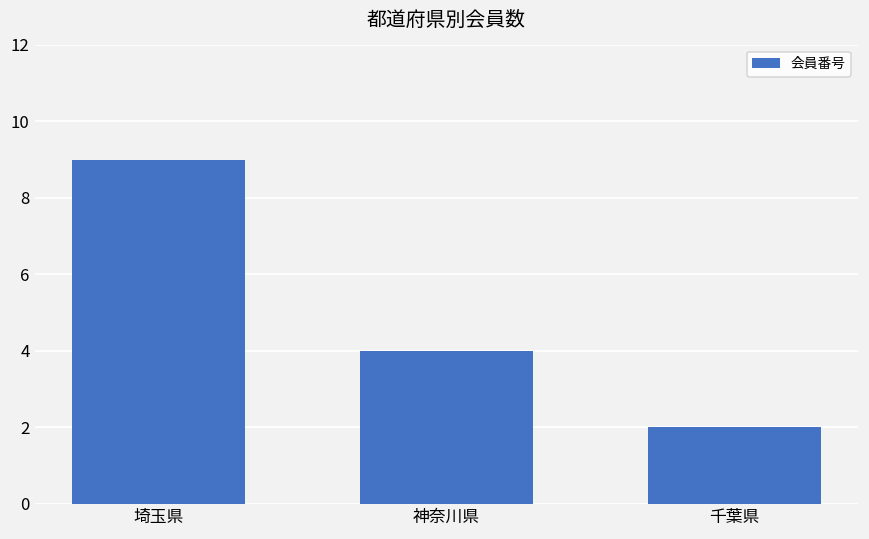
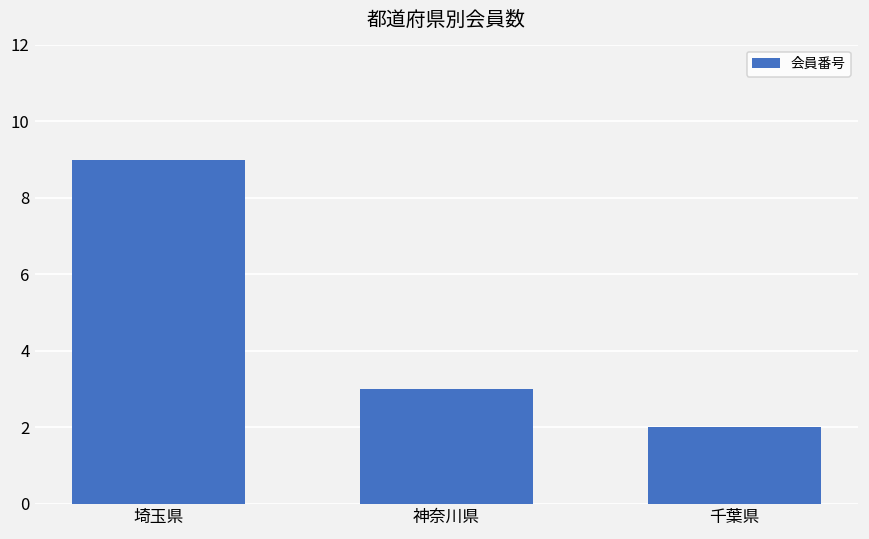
  {
    "埼玉県": 9,
-   "神奈川県": 4,
+   "神奈川県": 3,
    "千葉県": 2
  }
